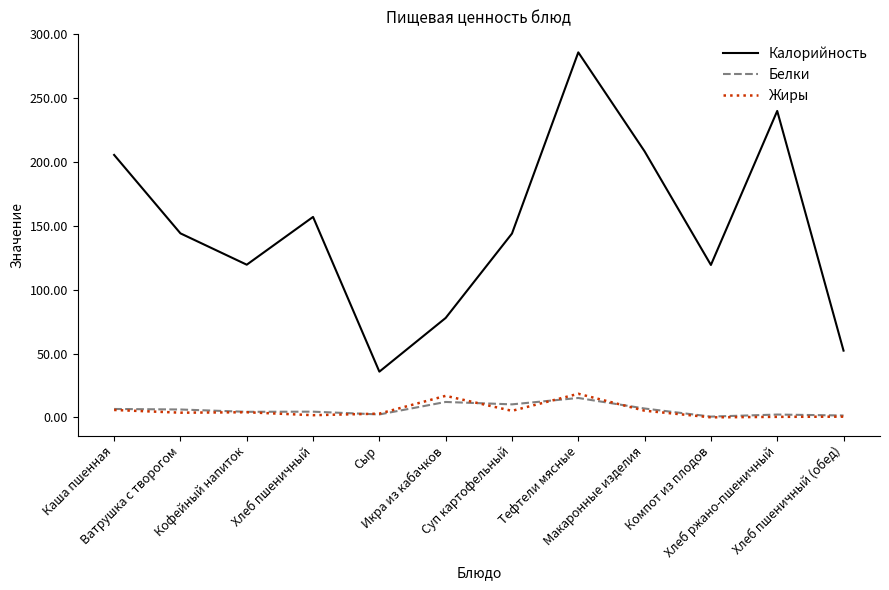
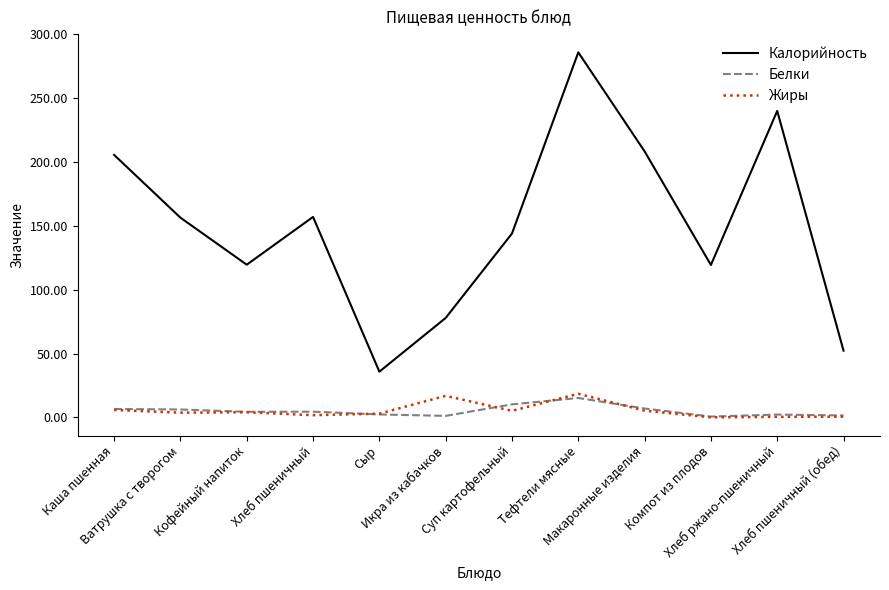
  {
    "Калорийность": {
      "Каша пшенная": 206,
-     "Ватрушка с творогом": 144,
+     "Ватрушка с творогом": 156,
      "Кофейный напиток": 120,
      "Хлеб пшеничный": 157,
      "Сыр": 36,
      "Икра из кабачков": 78,
      "Суп картофельный": 144,
      "Тефтели мясные": 286,
      "Макаронные изделия": 208,
      "Компот из плодов": 119,
      "Хлеб ржано-пшеничный": 240,
      "Хлеб пшеничный (обед)": 52
    },
    "Белки": {
      "Ватрушка с творогом": 6,
      "Хлеб пшеничный": 5,
-     "Икра из кабачков": 12,
+     "Икра из кабачков": 1,
      "Суп картофельный": 10,
      "Тефтели мясные": 15
    },
    "Жиры": {
      "Ватрушка с творогом": 4,
      "Хлеб пшеничный": 2,
      "Икра из кабачков": 17,
      "Суп картофельный": 5,
      "Тефтели мясные": 19
    }
  }
